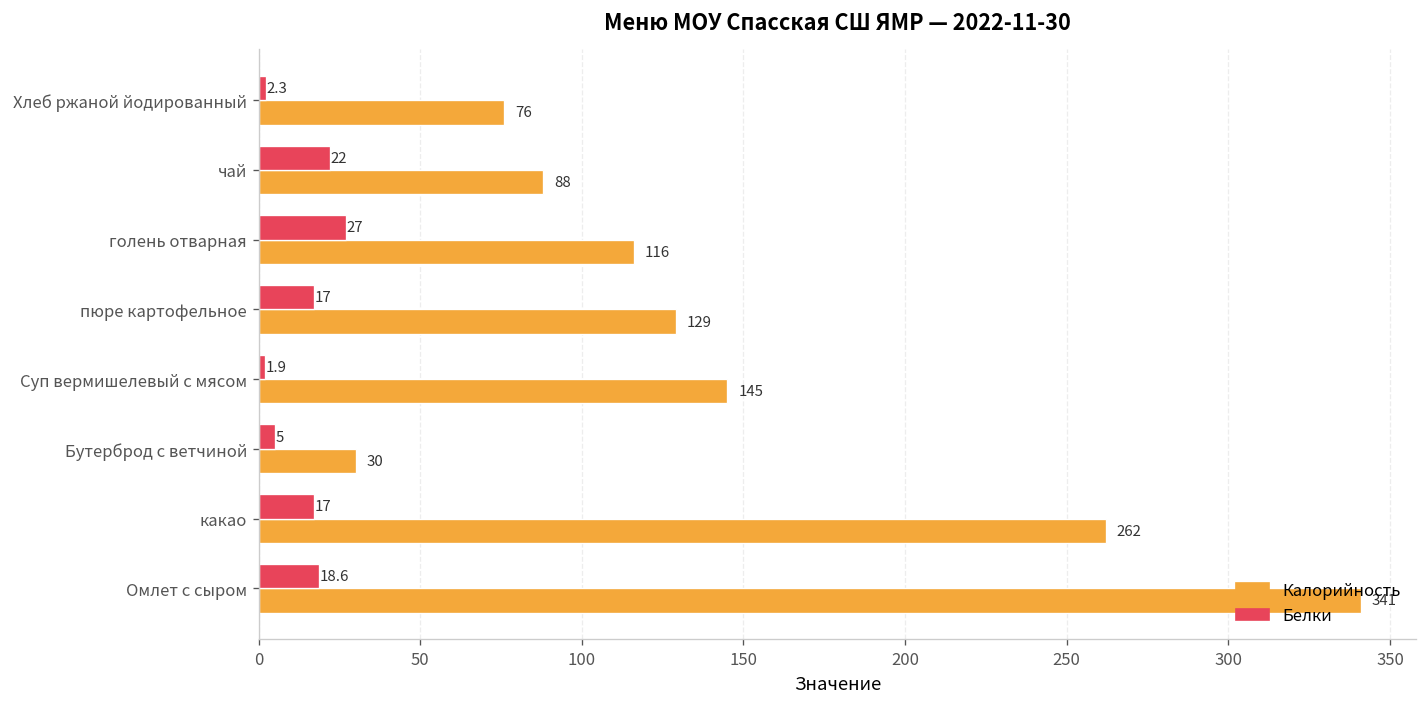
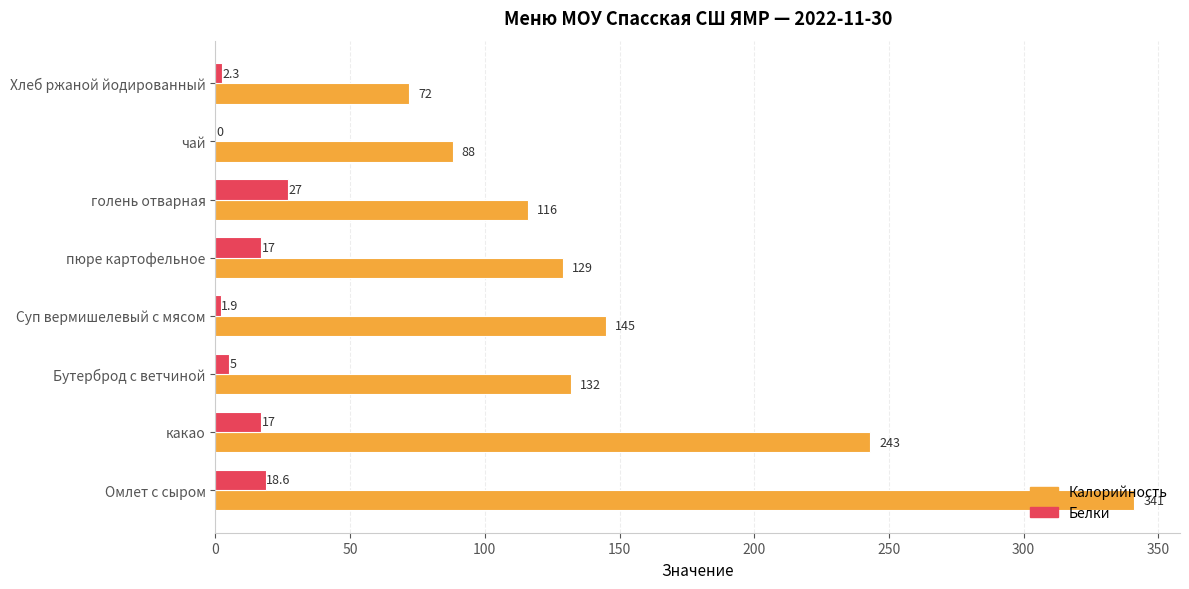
  {
    "Калорийность": {
-     "Хлеб ржаной йодированный": 76,
+     "Хлеб ржаной йодированный": 72,
      "чай": 88,
      "голень отварная": 116,
      "пюре картофельное": 129,
      "Суп вермишелевый с мясом": 145,
-     "Бутерброд с ветчиной": 30,
-     "какао": 262,
+     "Бутерброд с ветчиной": 132,
+     "какао": 243,
      "Омлет с сыром": 341
    },
    "Белки": {
      "Хлеб ржаной йодированный": 2.3,
-     "чай": 22,
+     "чай": 0,
      "голень отварная": 27,
      "пюре картофельное": 17,
      "Суп вермишелевый с мясом": 1.9,
      "Бутерброд с ветчиной": 5,
      "какао": 17,
      "Омлет с сыром": 18.6
    }
  }
